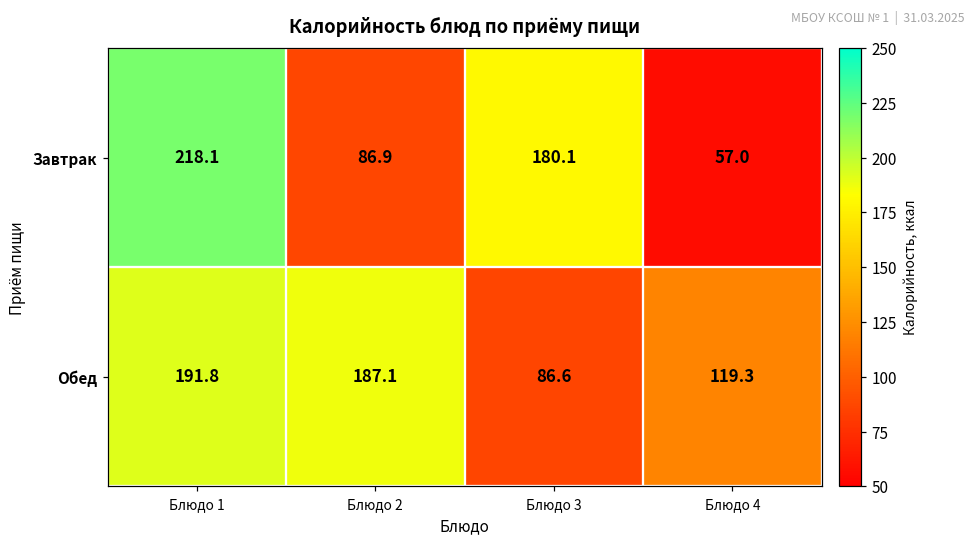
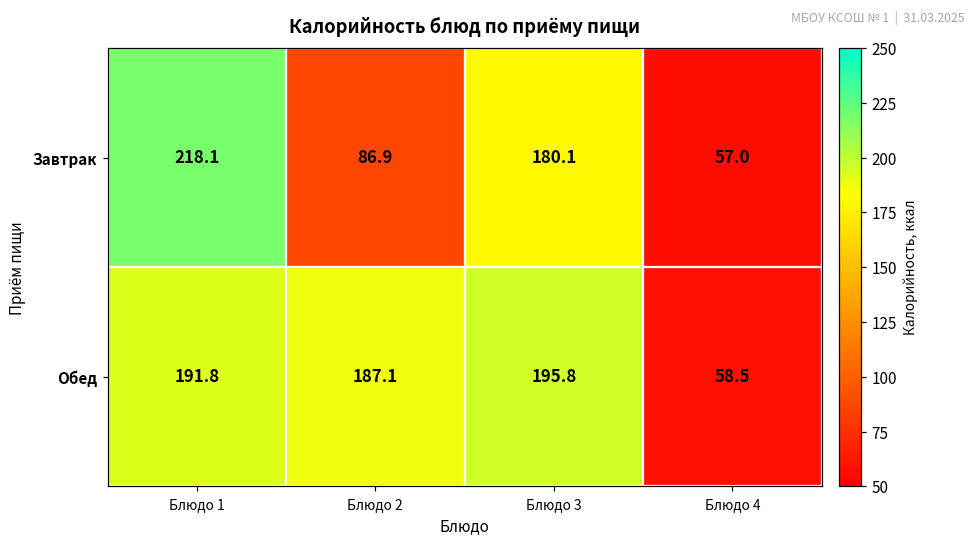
  {
    "Завтрак": {
      "Блюдо 1": 218.1,
      "Блюдо 2": 86.9,
      "Блюдо 3": 180.1,
      "Блюдо 4": 57.0
    },
    "Обед": {
      "Блюдо 1": 191.8,
      "Блюдо 2": 187.1,
-     "Блюдо 3": 86.6,
-     "Блюдо 4": 119.3
+     "Блюдо 3": 195.8,
+     "Блюдо 4": 58.5
    }
  }
